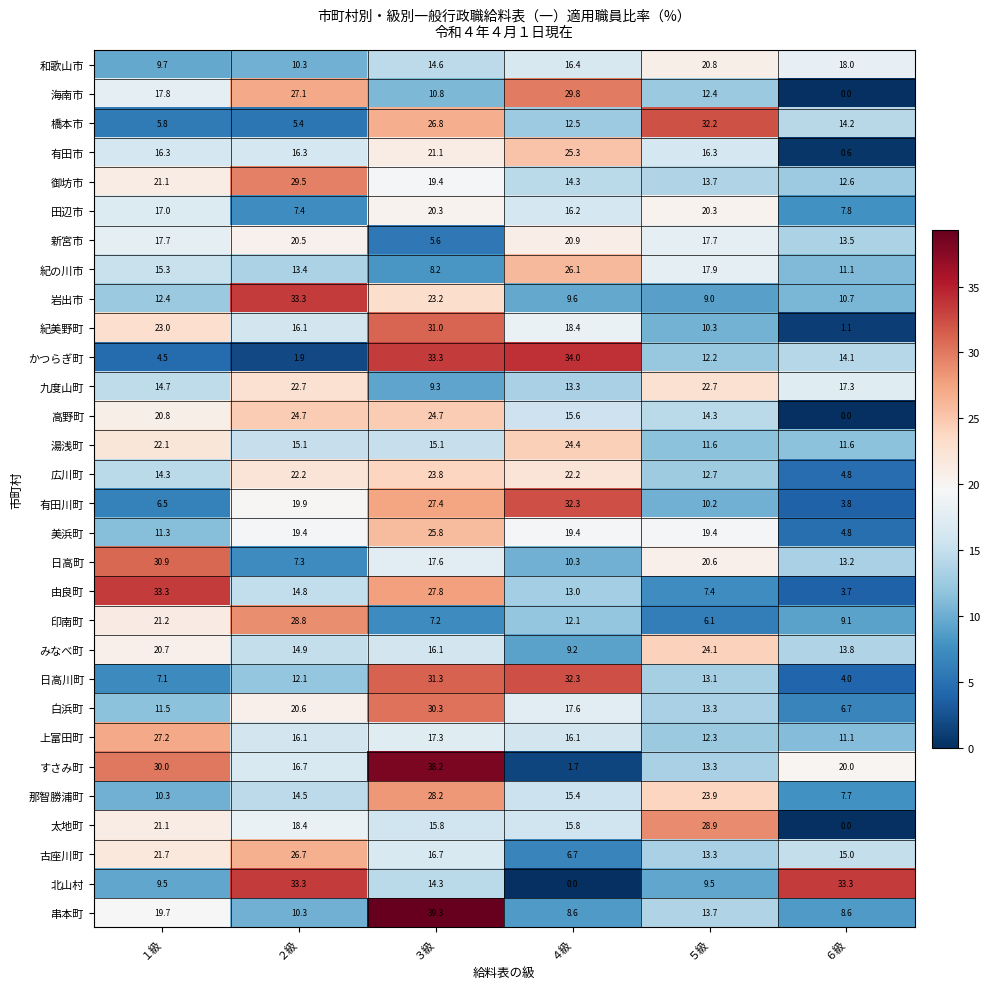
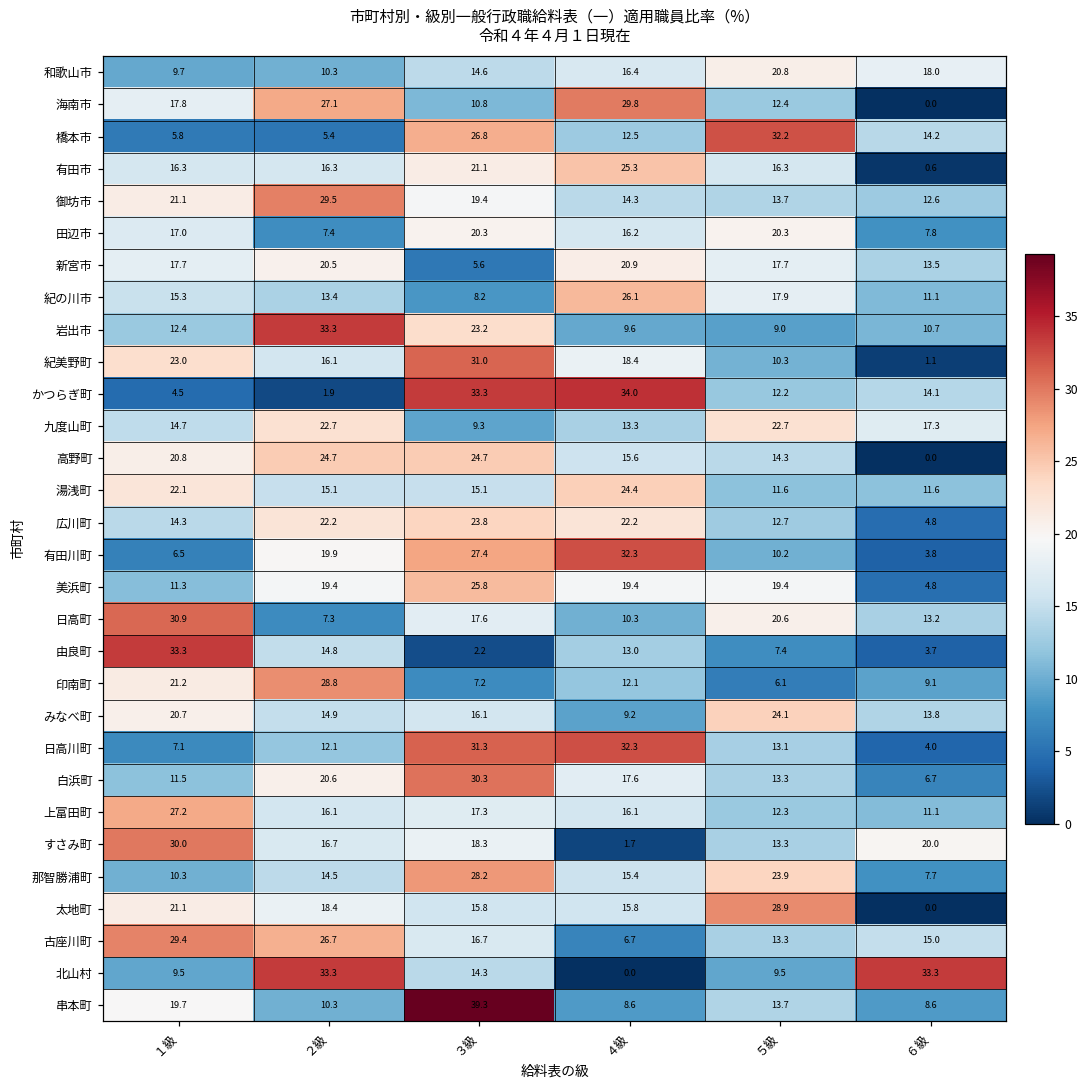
  {
    "和歌山市": {
      "１級": 9.7,
      "２級": 10.3,
      "３級": 14.6,
      "４級": 16.4,
      "５級": 20.8,
      "６級": 18.0
    },
    "海南市": {
      "１級": 17.8,
      "２級": 27.1,
      "３級": 10.8,
      "４級": 29.8,
      "５級": 12.4,
      "６級": 0.0
    },
    "橋本市": {
      "１級": 5.8,
      "２級": 5.4,
      "３級": 26.8,
      "４級": 12.5,
      "５級": 32.2,
      "６級": 14.2
    },
    "有田市": {
      "１級": 16.3,
      "２級": 16.3,
      "３級": 21.1,
      "４級": 25.3,
      "５級": 16.3,
      "６級": 0.6
    },
    "御坊市": {
      "１級": 21.1,
      "２級": 29.5,
      "３級": 19.4,
      "４級": 14.3,
      "５級": 13.7,
      "６級": 12.6
    },
    "田辺市": {
      "１級": 17.0,
      "２級": 7.4,
      "３級": 20.3,
      "４級": 16.2,
      "５級": 20.3,
      "６級": 7.8
    },
    "新宮市": {
      "１級": 17.7,
      "２級": 20.5,
      "３級": 5.6,
      "４級": 20.9,
      "５級": 17.7,
      "６級": 13.5
    },
    "紀の川市": {
      "１級": 15.3,
      "２級": 13.4,
      "３級": 8.2,
      "４級": 26.1,
      "５級": 17.9,
      "６級": 11.1
    },
    "岩出市": {
      "１級": 12.4,
      "２級": 33.3,
      "３級": 23.2,
      "４級": 9.6,
      "５級": 9.0,
      "６級": 10.7
    },
    "紀美野町": {
      "１級": 23.0,
      "２級": 16.1,
      "３級": 31.0,
      "４級": 18.4,
      "５級": 10.3,
      "６級": 1.1
    },
    "かつらぎ町": {
      "１級": 4.5,
      "２級": 1.9,
      "３級": 33.3,
      "４級": 34.0,
      "５級": 12.2,
      "６級": 14.1
    },
    "九度山町": {
      "１級": 14.7,
      "２級": 22.7,
      "３級": 9.3,
      "４級": 13.3,
      "５級": 22.7,
      "６級": 17.3
    },
    "高野町": {
      "１級": 20.8,
      "２級": 24.7,
      "３級": 24.7,
      "４級": 15.6,
      "５級": 14.3,
      "６級": 0.0
    },
    "湯浅町": {
      "１級": 22.1,
      "２級": 15.1,
      "３級": 15.1,
      "４級": 24.4,
      "５級": 11.6,
      "６級": 11.6
    },
    "広川町": {
      "１級": 14.3,
      "２級": 22.2,
      "３級": 23.8,
      "４級": 22.2,
      "５級": 12.7,
      "６級": 4.8
    },
    "有田川町": {
      "１級": 6.5,
      "２級": 19.9,
      "３級": 27.4,
      "４級": 32.3,
      "５級": 10.2,
      "６級": 3.8
    },
    "美浜町": {
      "１級": 11.3,
      "２級": 19.4,
      "３級": 25.8,
      "４級": 19.4,
      "５級": 19.4,
      "６級": 4.8
    },
    "日高町": {
      "１級": 30.9,
      "２級": 7.3,
      "３級": 17.6,
      "４級": 10.3,
      "５級": 20.6,
      "６級": 13.2
    },
    "由良町": {
      "１級": 33.3,
      "２級": 14.8,
-     "３級": 27.8,
+     "３級": 2.2,
      "４級": 13.0,
      "５級": 7.4,
      "６級": 3.7
    },
    "印南町": {
      "１級": 21.2,
      "２級": 28.8,
      "３級": 7.2,
      "４級": 12.1,
      "５級": 6.1,
      "６級": 9.1
    },
    "みなべ町": {
      "１級": 20.7,
      "２級": 14.9,
      "３級": 16.1,
      "４級": 9.2,
      "５級": 24.1,
      "６級": 13.8
    },
    "日高川町": {
      "１級": 7.1,
      "２級": 12.1,
      "３級": 31.3,
      "４級": 32.3,
      "５級": 13.1,
      "６級": 4.0
    },
    "白浜町": {
      "１級": 11.5,
      "２級": 20.6,
      "３級": 30.3,
      "４級": 17.6,
      "５級": 13.3,
      "６級": 6.7
    },
    "上富田町": {
      "１級": 27.2,
      "２級": 16.1,
      "３級": 17.3,
      "４級": 16.1,
      "５級": 12.3,
      "６級": 11.1
    },
    "すさみ町": {
      "１級": 30.0,
      "２級": 16.7,
-     "３級": 38.2,
+     "３級": 18.3,
      "４級": 1.7,
      "５級": 13.3,
      "６級": 20.0
    },
    "那智勝浦町": {
      "１級": 10.3,
      "２級": 14.5,
      "３級": 28.2,
      "４級": 15.4,
      "５級": 23.9,
      "６級": 7.7
    },
    "太地町": {
      "１級": 21.1,
      "２級": 18.4,
      "３級": 15.8,
      "４級": 15.8,
      "５級": 28.9,
      "６級": 0.0
    },
    "古座川町": {
-     "１級": 21.7,
+     "１級": 29.4,
      "２級": 26.7,
      "３級": 16.7,
      "４級": 6.7,
      "５級": 13.3,
      "６級": 15.0
    },
    "北山村": {
      "１級": 9.5,
      "２級": 33.3,
      "３級": 14.3,
      "４級": 0.0,
      "５級": 9.5,
      "６級": 33.3
    },
    "串本町": {
      "１級": 19.7,
      "２級": 10.3,
      "３級": 39.3,
      "４級": 8.6,
      "５級": 13.7,
      "６級": 8.6
    }
  }
